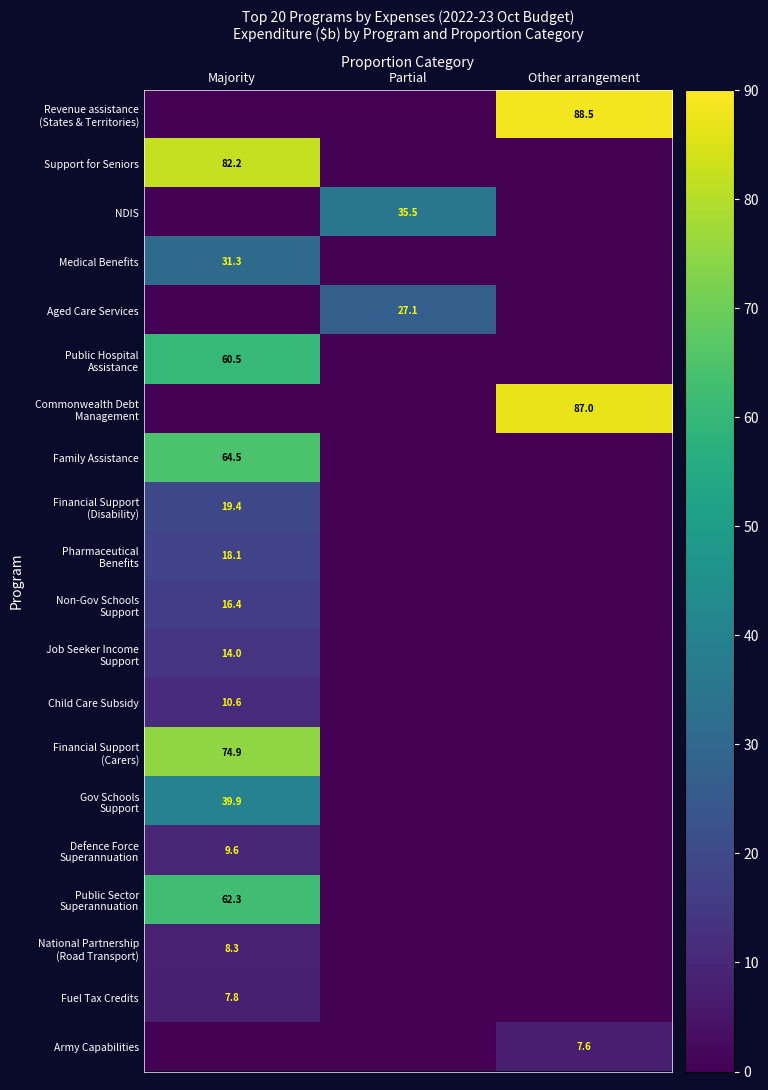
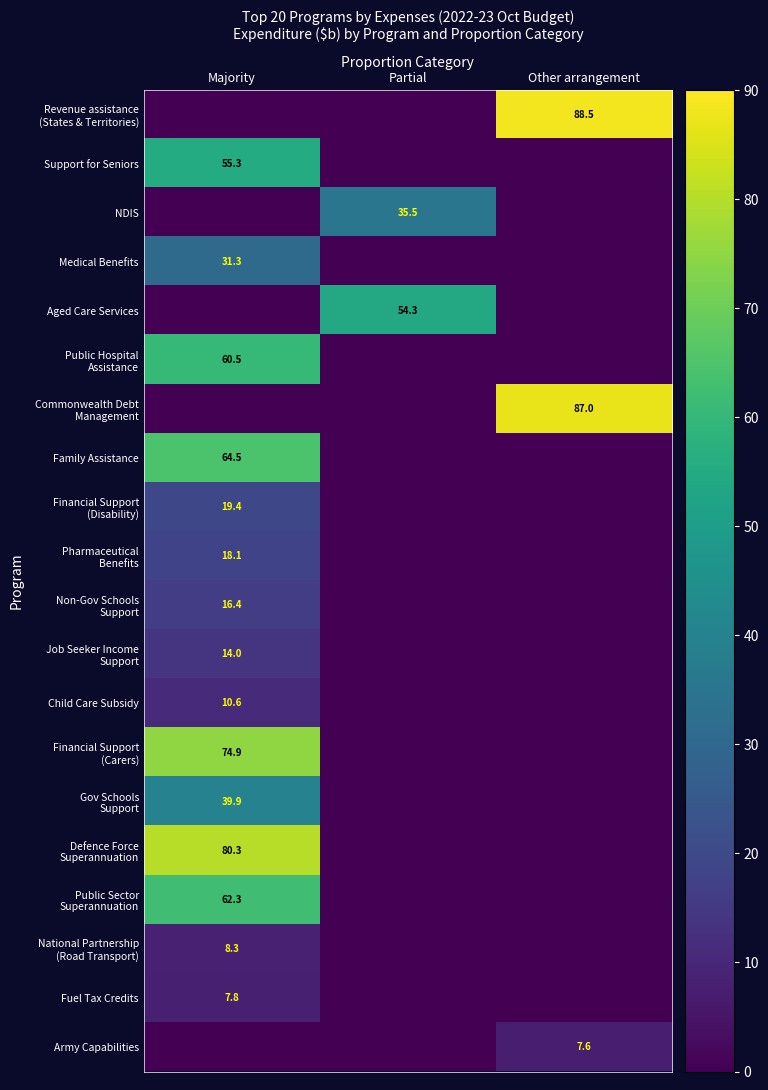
  {
    "Revenue assistance (States & Territories)": {
      "Other arrangement": 88.5
    },
    "Support for Seniors": {
-     "Majority": 82.2
+     "Majority": 55.3
    },
    "NDIS": {
      "Partial": 35.5
    },
    "Medical Benefits": {
      "Majority": 31.3
    },
    "Aged Care Services": {
-     "Partial": 27.1
+     "Partial": 54.3
    },
    "Public Hospital Assistance": {
      "Majority": 60.5
    },
    "Commonwealth Debt Management": {
      "Other arrangement": 87.0
    },
    "Family Assistance": {
      "Majority": 64.5
    },
    "Financial Support (Disability)": {
      "Majority": 19.4
    },
    "Pharmaceutical Benefits": {
      "Majority": 18.1
    },
    "Non-Gov Schools Support": {
      "Majority": 16.4
    },
    "Job Seeker Income Support": {
      "Majority": 14.0
    },
    "Child Care Subsidy": {
      "Majority": 10.6
    },
    "Financial Support (Carers)": {
      "Majority": 74.9
    },
    "Gov Schools Support": {
      "Majority": 39.9
    },
    "Defence Force Superannuation": {
-     "Majority": 9.6
+     "Majority": 80.3
    },
    "Public Sector Superannuation": {
      "Majority": 62.3
    },
    "National Partnership (Road Transport)": {
      "Majority": 8.3
    },
    "Fuel Tax Credits": {
      "Majority": 7.8
    },
    "Army Capabilities": {
      "Other arrangement": 7.6
    }
  }
